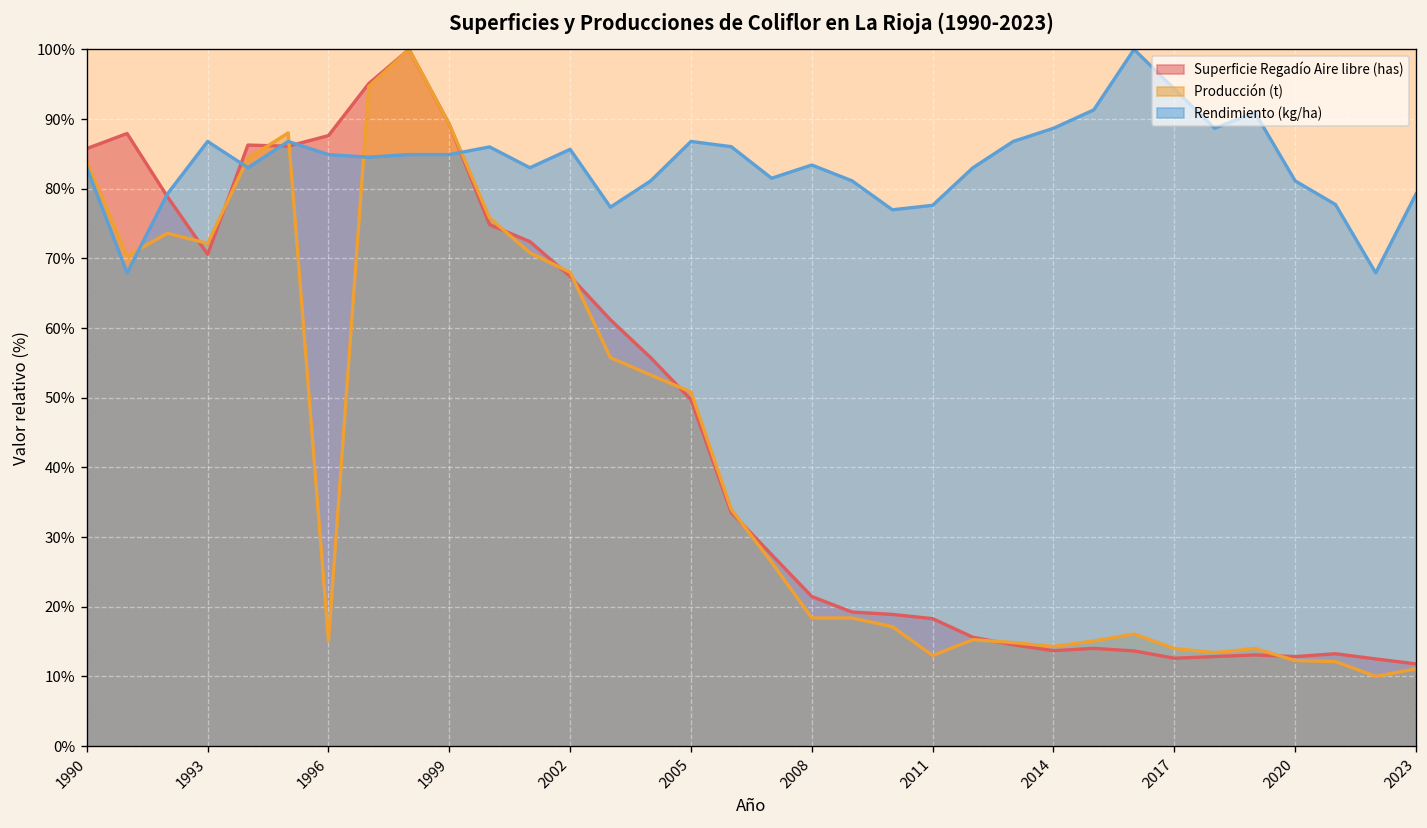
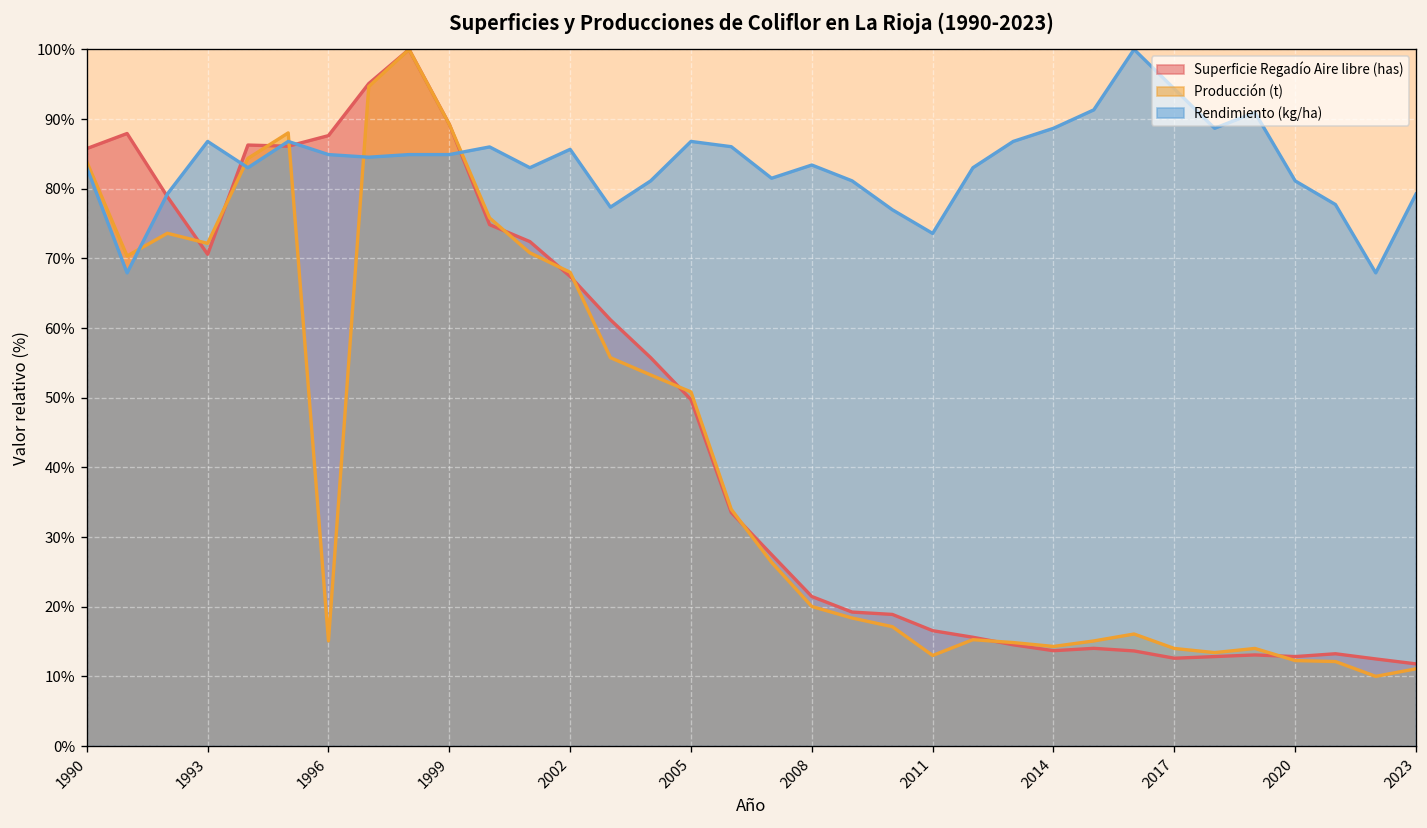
  {
    "Superficie Regadío Aire libre (has)": {
      "1990": "86%",
      "1993": "71%",
      "1996": "88%",
      "2002": "67%",
      "2005": "50%",
      "2008": "21%",
-     "2011": "18%",
+     "2011": "17%",
      "2014": "14%",
      "2017": "13%",
      "2020": "13%",
      "2023": "12%"
    },
    "Producción (t)": {
      "1990": "84%",
      "1993": "72%",
      "1996": "15%",
      "2002": "68%",
      "2005": "51%",
-     "2008": "18%",
+     "2008": "20%",
      "2011": "13%",
      "2014": "14%",
      "2017": "14%",
      "2020": "12%",
      "2023": "11%"
    },
    "Rendimiento (kg/ha)": {
      "1990": "83%",
      "1993": "87%",
      "1996": "85%",
      "1999": "85%",
      "2002": "86%",
      "2005": "87%",
      "2008": "83%",
-     "2011": "78%",
+     "2011": "74%",
      "2014": "89%",
      "2020": "81%",
      "2023": "79%"
    }
  }
